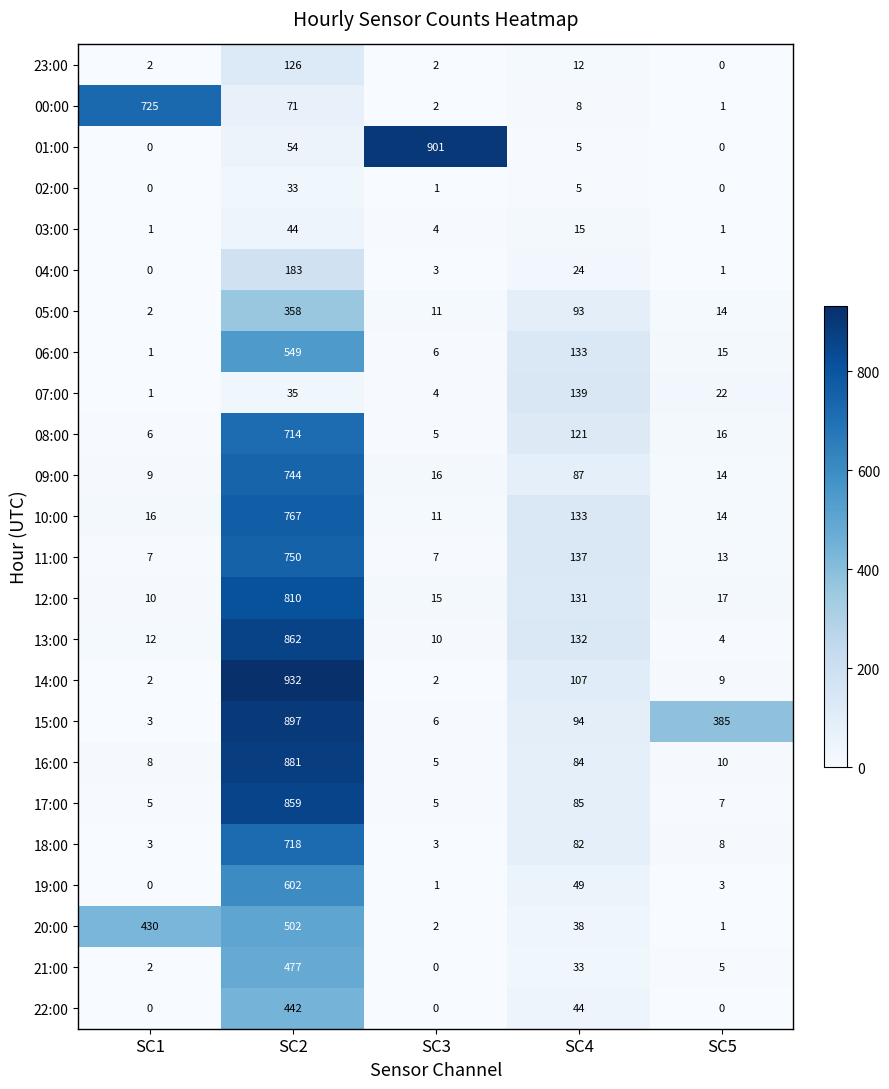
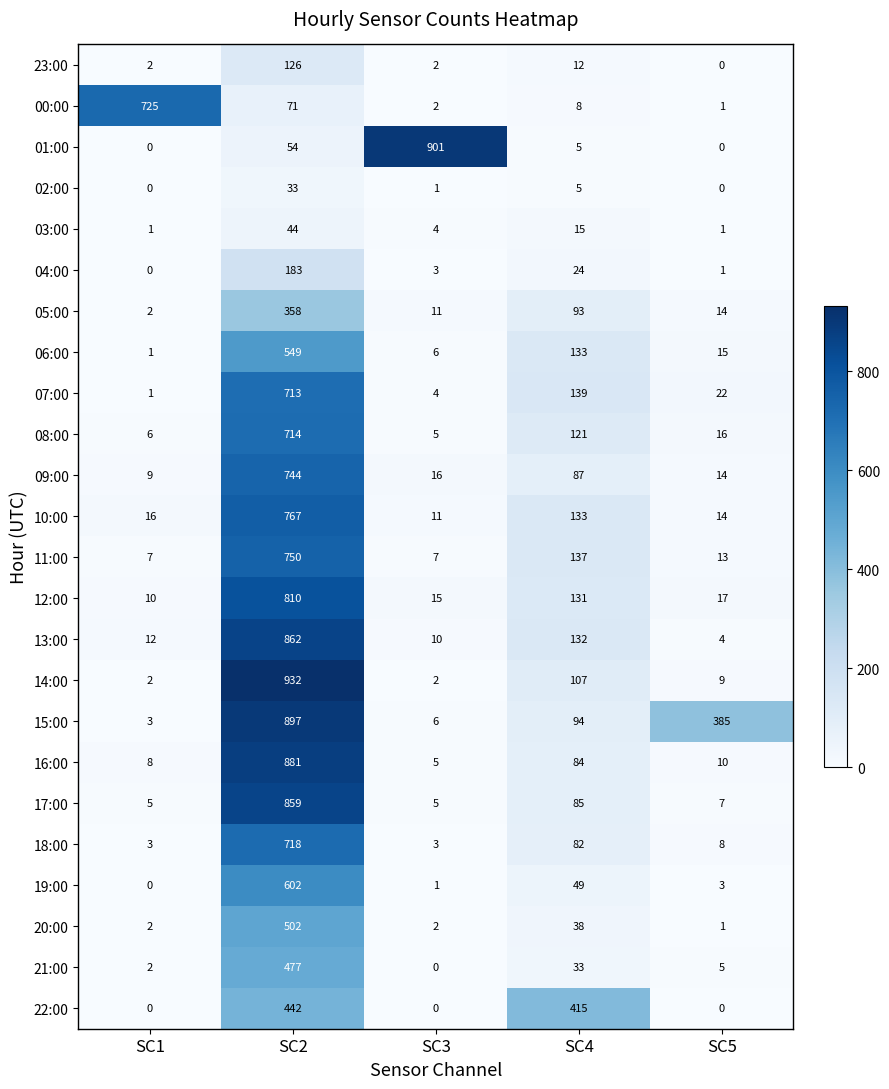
  {
    "23:00": {
      "SC1": 2,
      "SC2": 126,
      "SC3": 2,
      "SC4": 12,
      "SC5": 0
    },
    "00:00": {
      "SC1": 725,
      "SC2": 71,
      "SC3": 2,
      "SC4": 8,
      "SC5": 1
    },
    "01:00": {
      "SC1": 0,
      "SC2": 54,
      "SC3": 901,
      "SC4": 5,
      "SC5": 0
    },
    "02:00": {
      "SC1": 0,
      "SC2": 33,
      "SC3": 1,
      "SC4": 5,
      "SC5": 0
    },
    "03:00": {
      "SC1": 1,
      "SC2": 44,
      "SC3": 4,
      "SC4": 15,
      "SC5": 1
    },
    "04:00": {
      "SC1": 0,
      "SC2": 183,
      "SC3": 3,
      "SC4": 24,
      "SC5": 1
    },
    "05:00": {
      "SC1": 2,
      "SC2": 358,
      "SC3": 11,
      "SC4": 93,
      "SC5": 14
    },
    "06:00": {
      "SC1": 1,
      "SC2": 549,
      "SC3": 6,
      "SC4": 133,
      "SC5": 15
    },
    "07:00": {
      "SC1": 1,
-     "SC2": 35,
+     "SC2": 713,
      "SC3": 4,
      "SC4": 139,
      "SC5": 22
    },
    "08:00": {
      "SC1": 6,
      "SC2": 714,
      "SC3": 5,
      "SC4": 121,
      "SC5": 16
    },
    "09:00": {
      "SC1": 9,
      "SC2": 744,
      "SC3": 16,
      "SC4": 87,
      "SC5": 14
    },
    "10:00": {
      "SC1": 16,
      "SC2": 767,
      "SC3": 11,
      "SC4": 133,
      "SC5": 14
    },
    "11:00": {
      "SC1": 7,
      "SC2": 750,
      "SC3": 7,
      "SC4": 137,
      "SC5": 13
    },
    "12:00": {
      "SC1": 10,
      "SC2": 810,
      "SC3": 15,
      "SC4": 131,
      "SC5": 17
    },
    "13:00": {
      "SC1": 12,
      "SC2": 862,
      "SC3": 10,
      "SC4": 132,
      "SC5": 4
    },
    "14:00": {
      "SC1": 2,
      "SC2": 932,
      "SC3": 2,
      "SC4": 107,
      "SC5": 9
    },
    "15:00": {
      "SC1": 3,
      "SC2": 897,
      "SC3": 6,
      "SC4": 94,
      "SC5": 385
    },
    "16:00": {
      "SC1": 8,
      "SC2": 881,
      "SC3": 5,
      "SC4": 84,
      "SC5": 10
    },
    "17:00": {
      "SC1": 5,
      "SC2": 859,
      "SC3": 5,
      "SC4": 85,
      "SC5": 7
    },
    "18:00": {
      "SC1": 3,
      "SC2": 718,
      "SC3": 3,
      "SC4": 82,
      "SC5": 8
    },
    "19:00": {
      "SC1": 0,
      "SC2": 602,
      "SC3": 1,
      "SC4": 49,
      "SC5": 3
    },
    "20:00": {
-     "SC1": 430,
+     "SC1": 2,
      "SC2": 502,
      "SC3": 2,
      "SC4": 38,
      "SC5": 1
    },
    "21:00": {
      "SC1": 2,
      "SC2": 477,
      "SC3": 0,
      "SC4": 33,
      "SC5": 5
    },
    "22:00": {
      "SC1": 0,
      "SC2": 442,
      "SC3": 0,
-     "SC4": 44,
+     "SC4": 415,
      "SC5": 0
    }
  }
